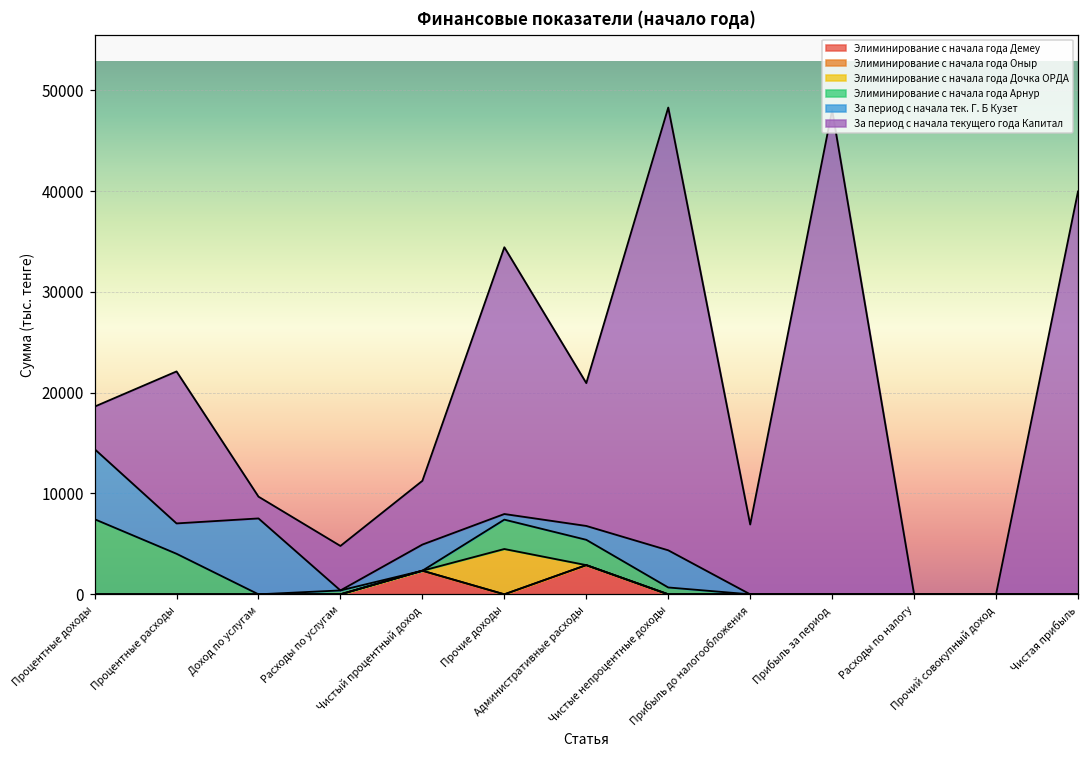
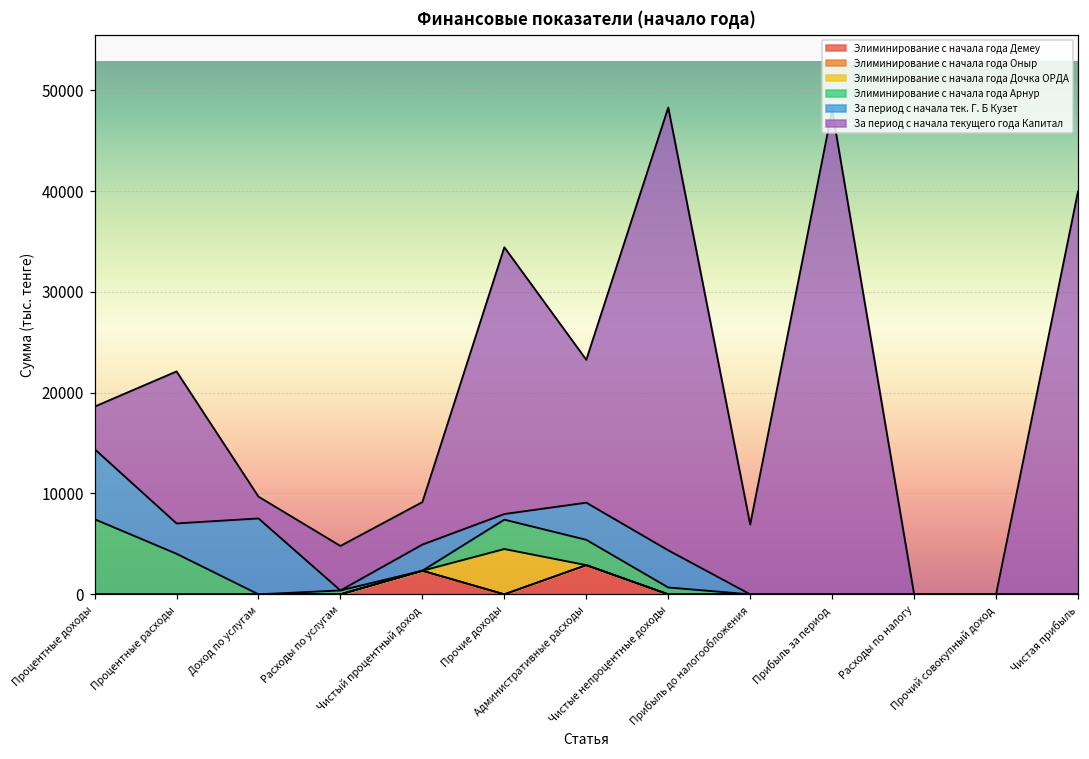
  {
    "Элиминирование с начала года Оныр": {
      "Прочие доходы": 0
    },
    "Элиминирование с начала года Дочка ОРДА": {
      "Прочие доходы": 4000
    },
    "Элиминирование с начала года Арнур": {
      "Процентные доходы": 7000,
      "Процентные расходы": 4000,
      "Прочие доходы": 3000,
      "Административные расходы": 3000,
      "Чистые непроцентные доходы": 1000
    },
    "За период с начала тек. Г. Б Кузет": {
      "Процентные доходы": 7000,
      "Процентные расходы": 3000,
      "Доход по услугам": 8000,
      "Чистый процентный доход": 3000,
      "Прочие доходы": 1000,
-     "Административные расходы": 1000,
+     "Административные расходы": 4000,
      "Чистые непроцентные доходы": 4000
    },
    "За период с начала текущего года Капитал": {
      "Процентные доходы": 4000,
      "Процентные расходы": 15000,
      "Доход по услугам": 2000,
      "Расходы по услугам": 4000,
-     "Чистый процентный доход": 6000,
+     "Чистый процентный доход": 4000,
      "Прочие доходы": 26000,
      "Административные расходы": 14000,
      "Чистые непроцентные доходы": 44000,
      "Прибыль до налогообложения": 7000,
      "Чистая прибыль": 40000
    }
  }
